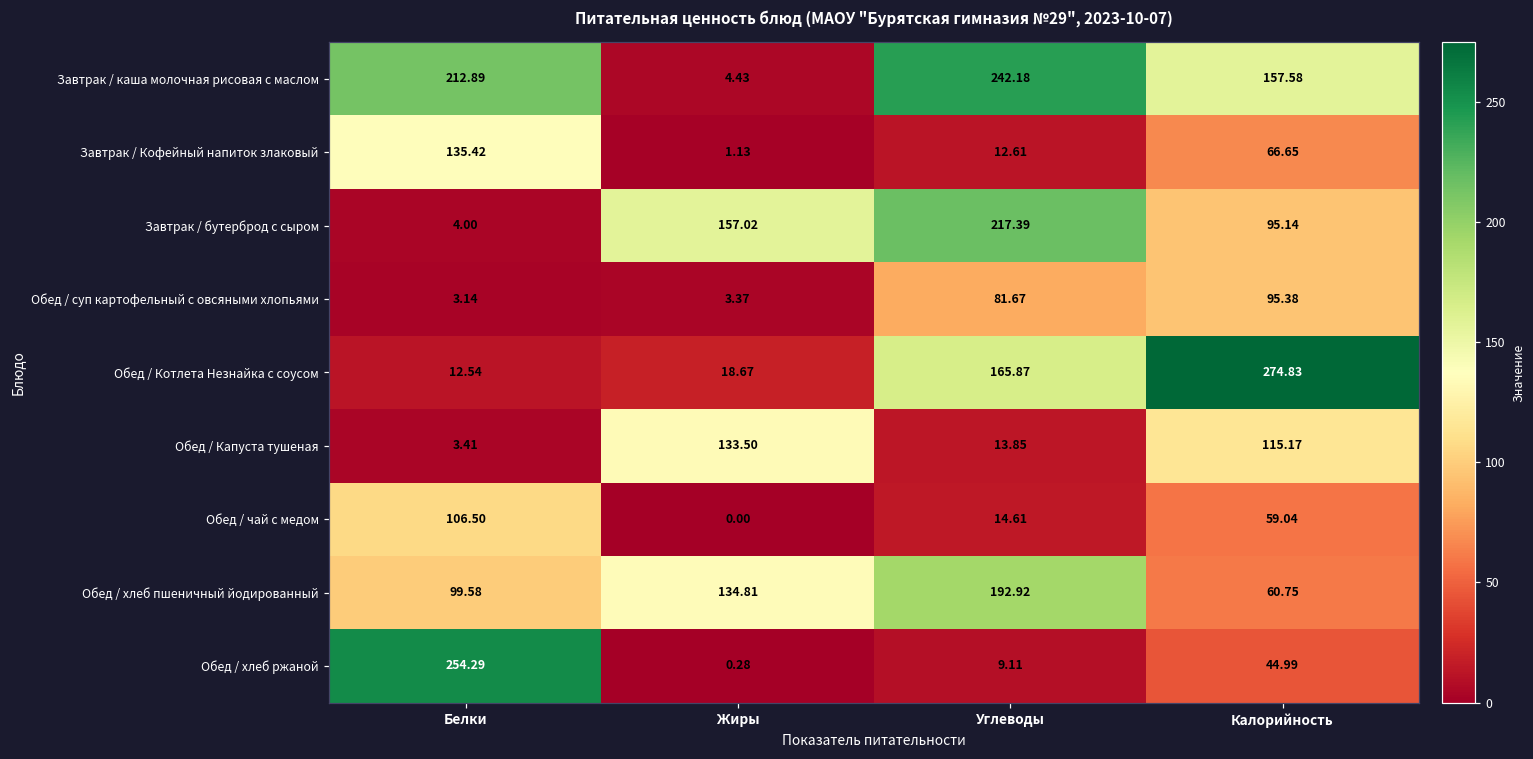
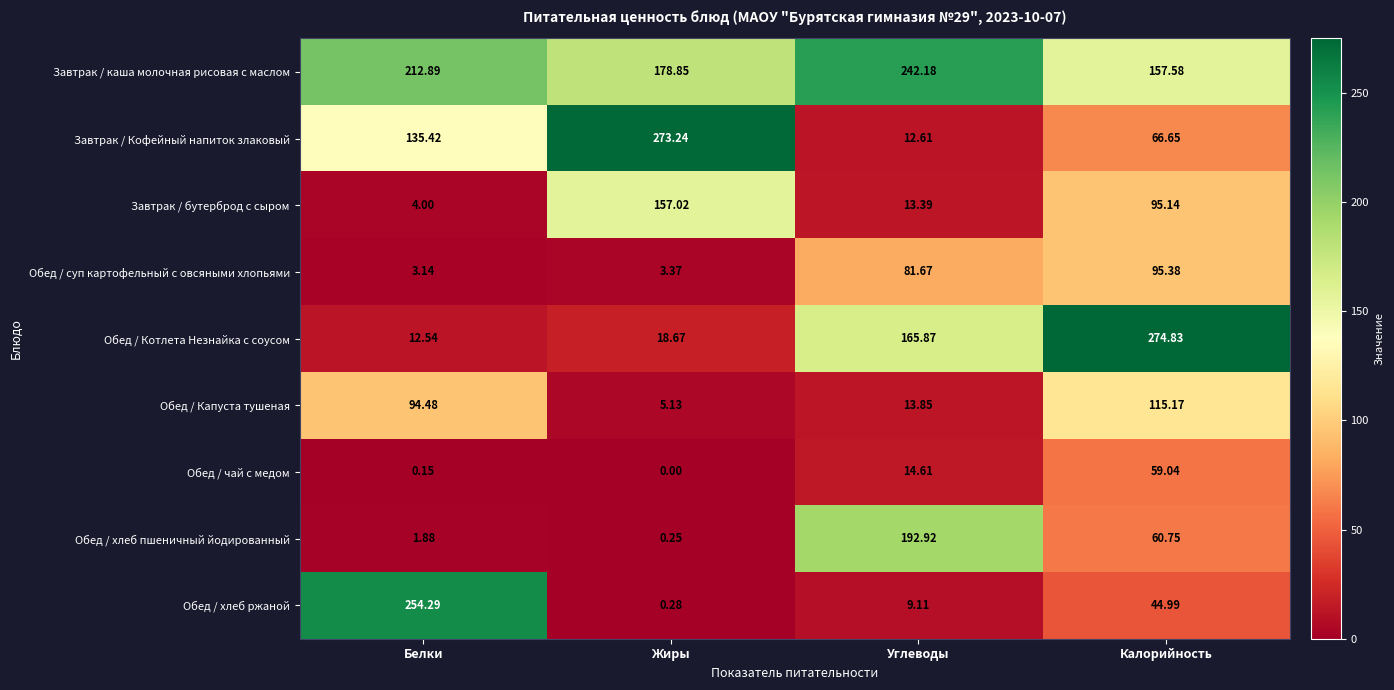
  {
    "Завтрак / каша молочная рисовая с маслом": {
      "Белки": 212.89,
-     "Жиры": 4.43,
+     "Жиры": 178.85,
      "Углеводы": 242.18,
      "Калорийность": 157.58
    },
    "Завтрак / Кофейный напиток злаковый": {
      "Белки": 135.42,
-     "Жиры": 1.13,
+     "Жиры": 273.24,
      "Углеводы": 12.61,
      "Калорийность": 66.65
    },
    "Завтрак / бутерброд с сыром": {
      "Белки": 4.00,
      "Жиры": 157.02,
-     "Углеводы": 217.39,
+     "Углеводы": 13.39,
      "Калорийность": 95.14
    },
    "Обед / суп картофельный с овсяными хлопьями": {
      "Белки": 3.14,
      "Жиры": 3.37,
      "Углеводы": 81.67,
      "Калорийность": 95.38
    },
    "Обед / Котлета Незнайка с соусом": {
      "Белки": 12.54,
      "Жиры": 18.67,
      "Углеводы": 165.87,
      "Калорийность": 274.83
    },
    "Обед / Капуста тушеная": {
-     "Белки": 3.41,
-     "Жиры": 133.50,
+     "Белки": 94.48,
+     "Жиры": 5.13,
      "Углеводы": 13.85,
      "Калорийность": 115.17
    },
    "Обед / чай с медом": {
-     "Белки": 106.50,
+     "Белки": 0.15,
      "Жиры": 0.00,
      "Углеводы": 14.61,
      "Калорийность": 59.04
    },
    "Обед / хлеб пшеничный йодированный": {
-     "Белки": 99.58,
-     "Жиры": 134.81,
+     "Белки": 1.88,
+     "Жиры": 0.25,
      "Углеводы": 192.92,
      "Калорийность": 60.75
    },
    "Обед / хлеб ржаной": {
      "Белки": 254.29,
      "Жиры": 0.28,
      "Углеводы": 9.11,
      "Калорийность": 44.99
    }
  }
